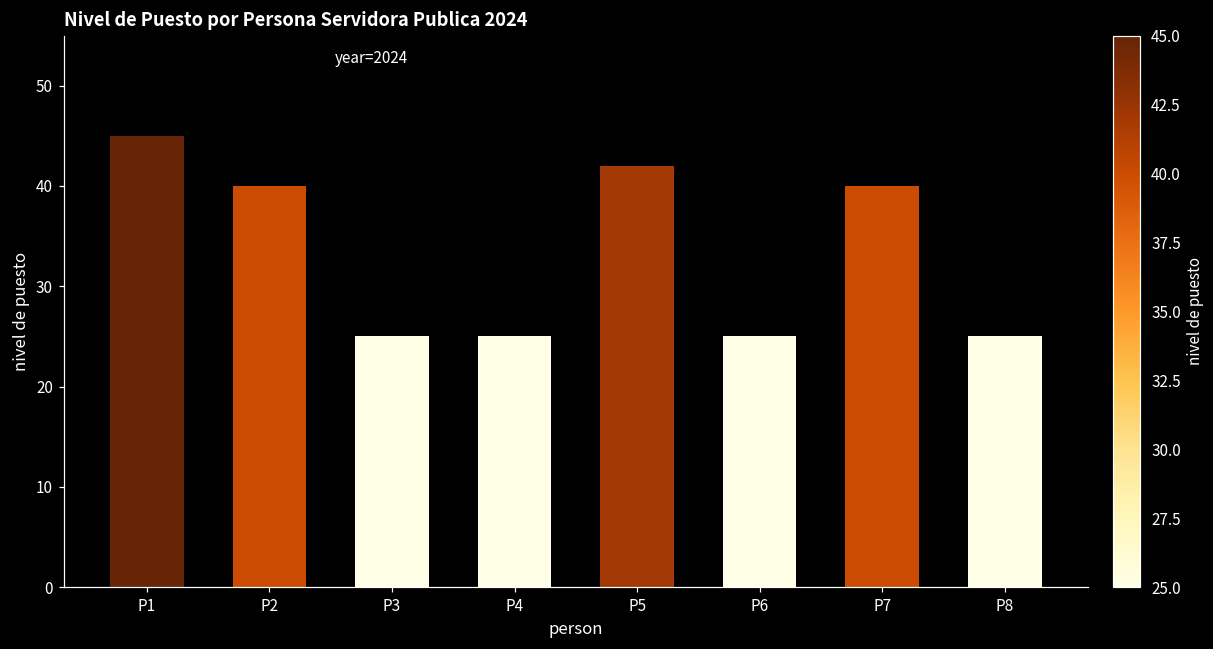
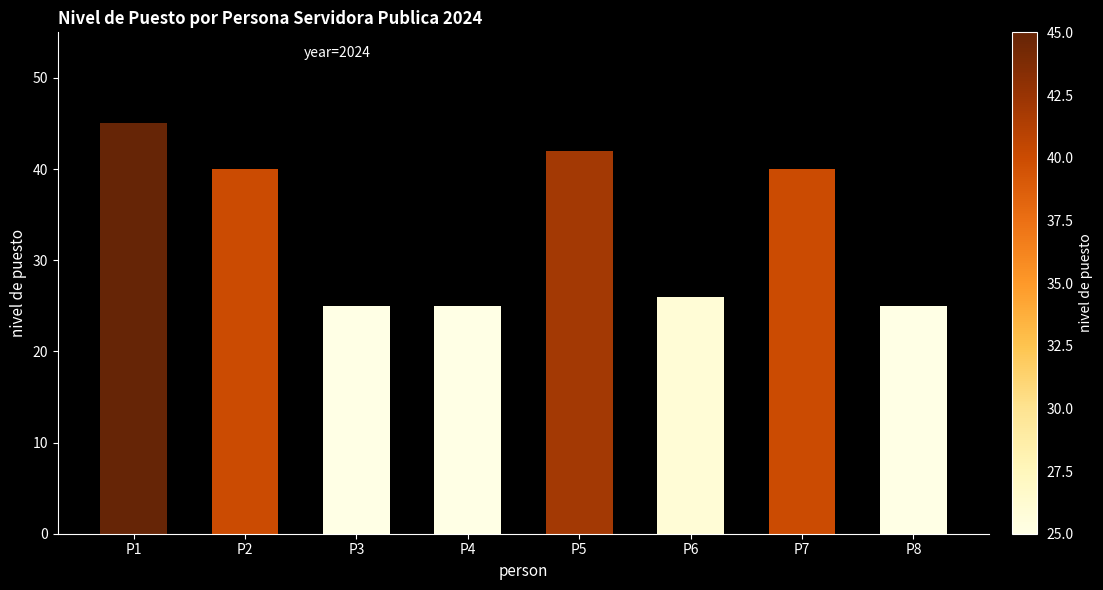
  {
    "P1": 45,
    "P2": 40,
    "P3": 25,
    "P4": 25,
    "P5": 42,
-   "P6": 25,
+   "P6": 26,
    "P7": 40,
    "P8": 25
  }
